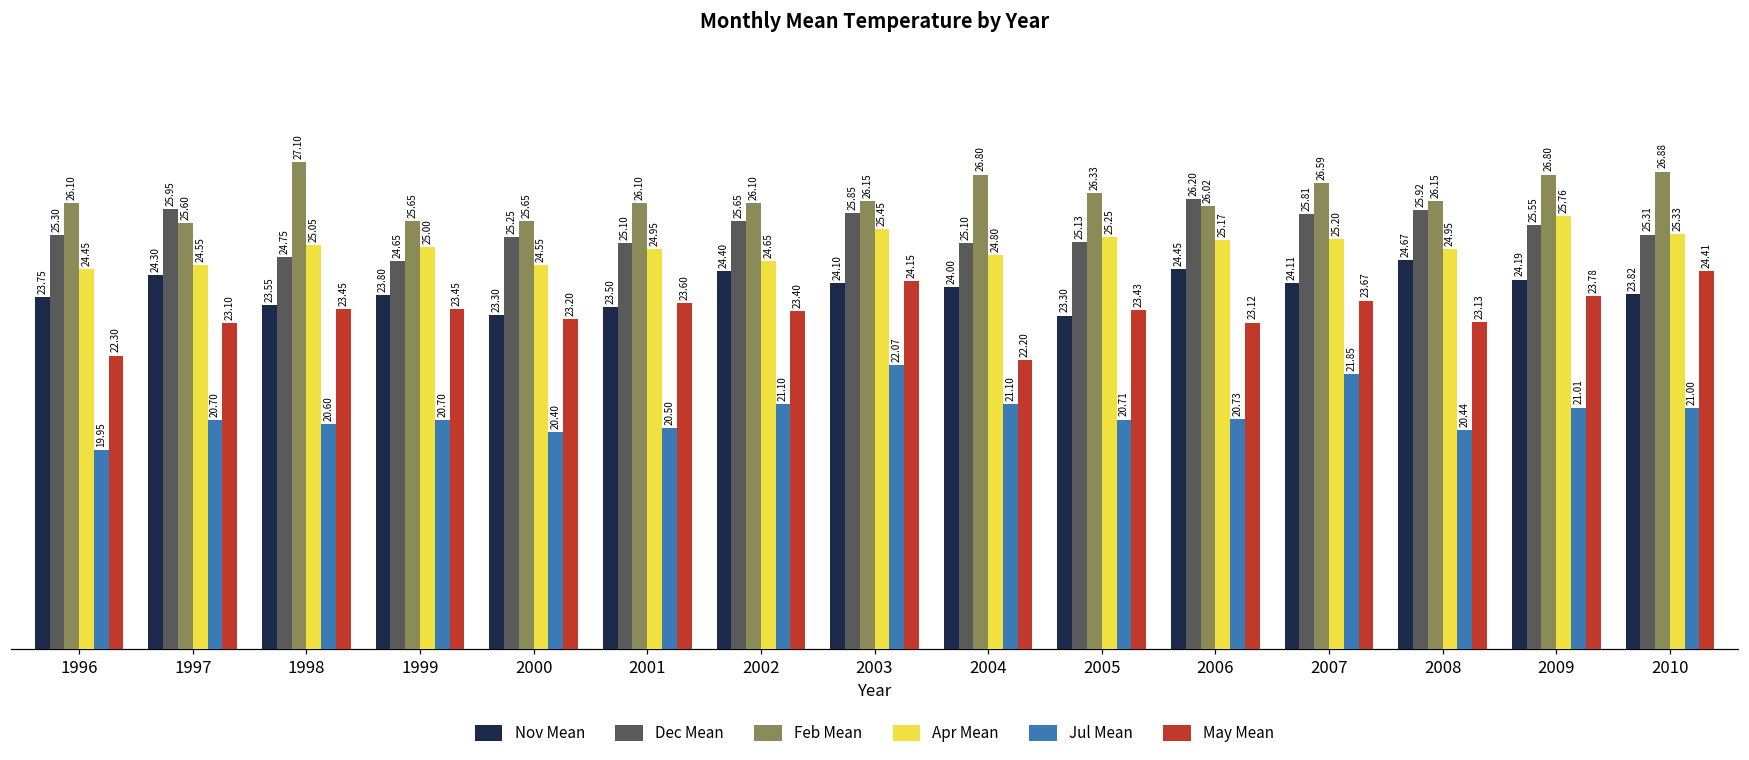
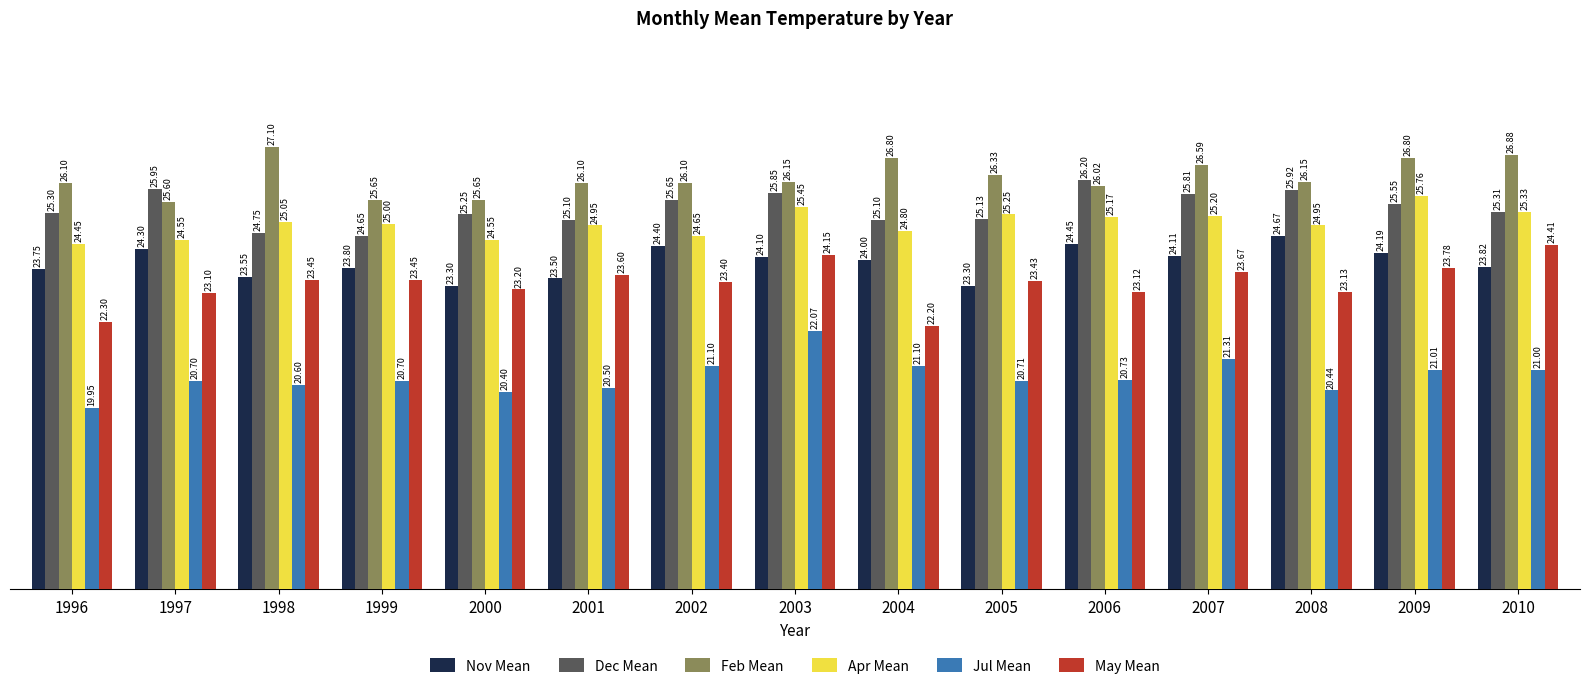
  {
    "Nov Mean": {
      "1996": 23.75,
      "1997": 24.30,
      "1998": 23.55,
      "1999": 23.80,
      "2000": 23.30,
      "2001": 23.50,
      "2002": 24.40,
      "2003": 24.10,
      "2004": 24.00,
      "2005": 23.30,
      "2006": 24.45,
      "2007": 24.11,
      "2008": 24.67,
      "2009": 24.19,
      "2010": 23.82
    },
    "Dec Mean": {
      "1996": 25.30,
      "1997": 25.95,
      "1998": 24.75,
      "1999": 24.65,
      "2000": 25.25,
      "2001": 25.10,
      "2002": 25.65,
      "2003": 25.85,
      "2004": 25.10,
      "2005": 25.13,
      "2006": 26.20,
      "2007": 25.81,
      "2008": 25.92,
      "2009": 25.55,
      "2010": 25.31
    },
    "Feb Mean": {
      "1996": 26.10,
      "1997": 25.60,
      "1998": 27.10,
      "1999": 25.65,
      "2000": 25.65,
      "2001": 26.10,
      "2002": 26.10,
      "2003": 26.15,
      "2004": 26.80,
      "2005": 26.33,
      "2006": 26.02,
      "2007": 26.59,
      "2008": 26.15,
      "2009": 26.80,
      "2010": 26.88
    },
    "Apr Mean": {
      "1996": 24.45,
      "1997": 24.55,
      "1998": 25.05,
      "1999": 25.00,
      "2000": 24.55,
      "2001": 24.95,
      "2002": 24.65,
      "2003": 25.45,
      "2004": 24.80,
      "2005": 25.25,
      "2006": 25.17,
      "2007": 25.20,
      "2008": 24.95,
      "2009": 25.76,
      "2010": 25.33
    },
    "Jul Mean": {
      "1996": 19.95,
      "1997": 20.70,
      "1998": 20.60,
      "1999": 20.70,
      "2000": 20.40,
      "2001": 20.50,
      "2002": 21.10,
      "2003": 22.07,
      "2004": 21.10,
      "2005": 20.71,
      "2006": 20.73,
-     "2007": 21.85,
+     "2007": 21.31,
      "2008": 20.44,
      "2009": 21.01,
      "2010": 21.00
    },
    "May Mean": {
      "1996": 22.30,
      "1997": 23.10,
      "1998": 23.45,
      "1999": 23.45,
      "2000": 23.20,
      "2001": 23.60,
      "2002": 23.40,
      "2003": 24.15,
      "2004": 22.20,
      "2005": 23.43,
      "2006": 23.12,
      "2007": 23.67,
      "2008": 23.13,
      "2009": 23.78,
      "2010": 24.41
    }
  }
